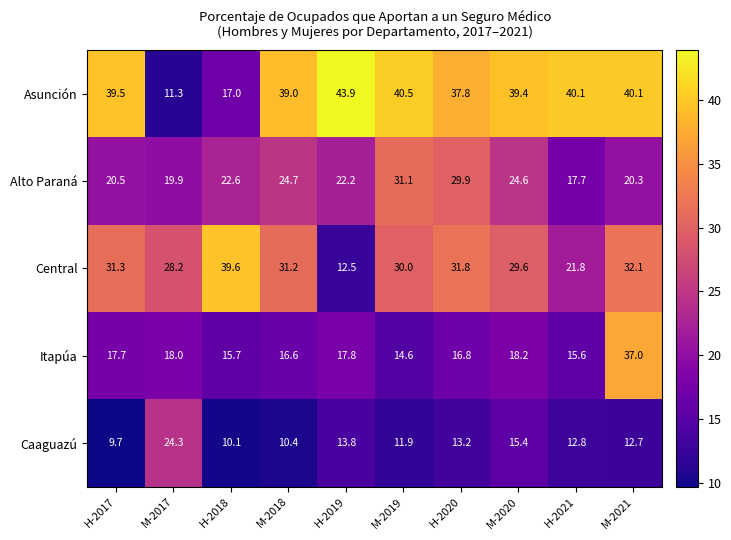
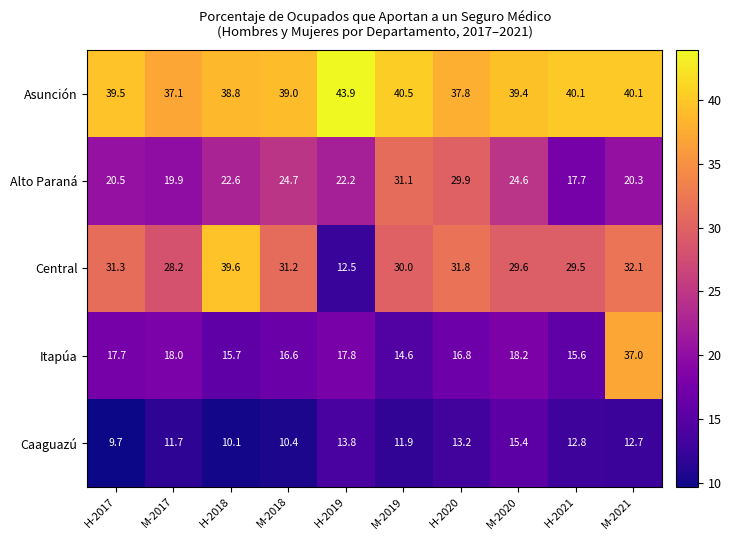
  {
    "Asunción": {
      "H-2017": 39.5,
-     "M-2017": 11.3,
-     "H-2018": 17.0,
+     "M-2017": 37.1,
+     "H-2018": 38.8,
      "M-2018": 39.0,
      "H-2019": 43.9,
      "M-2019": 40.5,
      "H-2020": 37.8,
      "M-2020": 39.4,
      "H-2021": 40.1,
      "M-2021": 40.1
    },
    "Alto Paraná": {
      "H-2017": 20.5,
      "M-2017": 19.9,
      "H-2018": 22.6,
      "M-2018": 24.7,
      "H-2019": 22.2,
      "M-2019": 31.1,
      "H-2020": 29.9,
      "M-2020": 24.6,
      "H-2021": 17.7,
      "M-2021": 20.3
    },
    "Central": {
      "H-2017": 31.3,
      "M-2017": 28.2,
      "H-2018": 39.6,
      "M-2018": 31.2,
      "H-2019": 12.5,
      "M-2019": 30.0,
      "H-2020": 31.8,
      "M-2020": 29.6,
-     "H-2021": 21.8,
+     "H-2021": 29.5,
      "M-2021": 32.1
    },
    "Itapúa": {
      "H-2017": 17.7,
      "M-2017": 18.0,
      "H-2018": 15.7,
      "M-2018": 16.6,
      "H-2019": 17.8,
      "M-2019": 14.6,
      "H-2020": 16.8,
      "M-2020": 18.2,
      "H-2021": 15.6,
      "M-2021": 37.0
    },
    "Caaguazú": {
      "H-2017": 9.7,
-     "M-2017": 24.3,
+     "M-2017": 11.7,
      "H-2018": 10.1,
      "M-2018": 10.4,
      "H-2019": 13.8,
      "M-2019": 11.9,
      "H-2020": 13.2,
      "M-2020": 15.4,
      "H-2021": 12.8,
      "M-2021": 12.7
    }
  }
